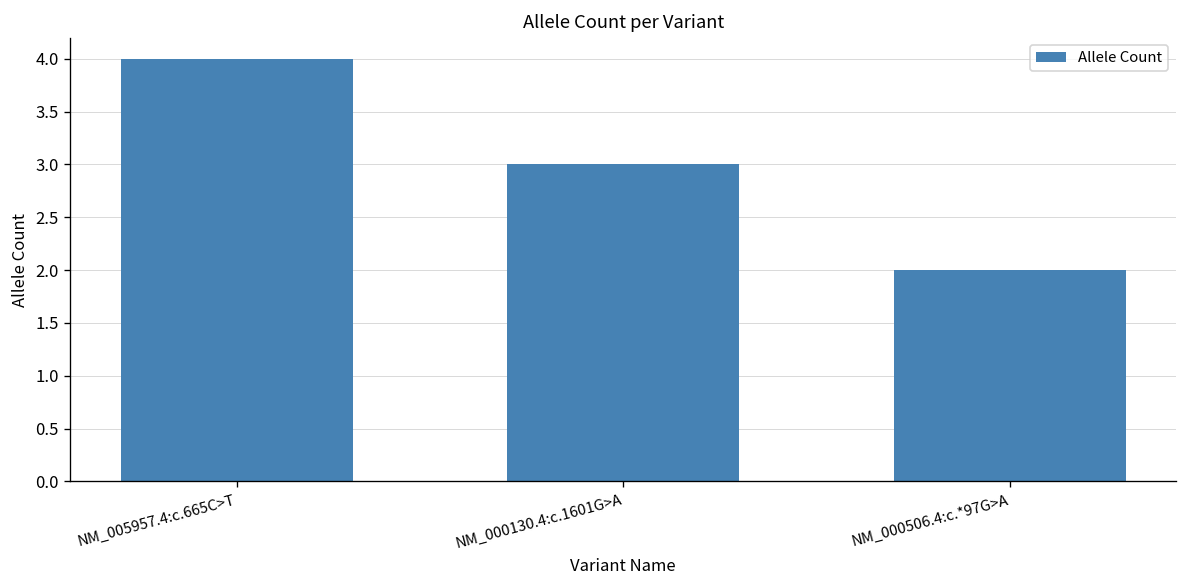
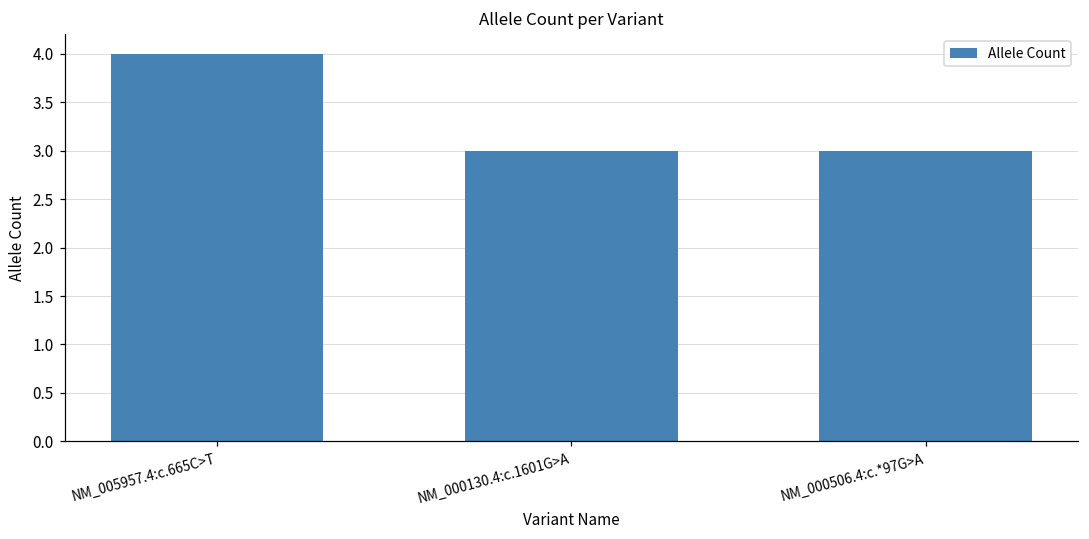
  {
    "NM_005957.4:c.665C>T": 4,
    "NM_000130.4:c.1601G>A": 3,
-   "NM_000506.4:c.*97G>A": 2
+   "NM_000506.4:c.*97G>A": 3
  }
